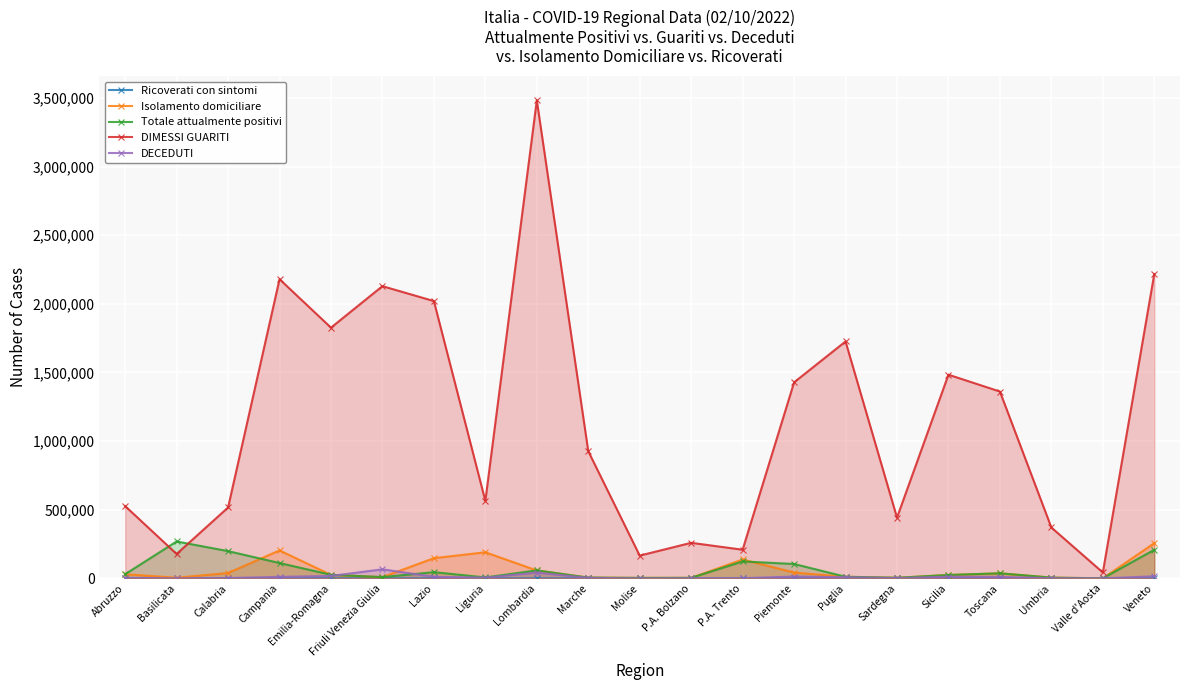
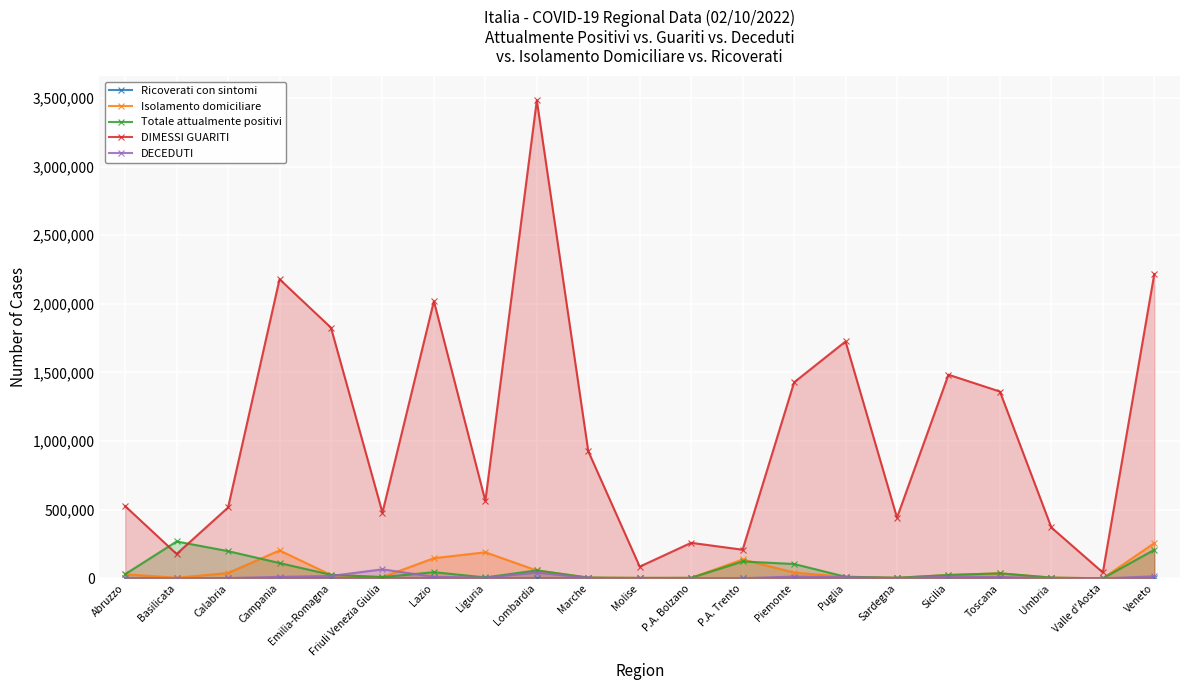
  {
    "Ricoverati con sintomi": {
      "Lombardia": "0"
    },
    "Isolamento domiciliare": {
      "Calabria": "40,000",
      "Campania": "200,000",
      "Lazio": "150,000",
      "Liguria": "190,000",
      "Piemonte": "40,000",
      "Veneto": "260,000"
    },
    "Totale attualmente positivi": {
      "Basilicata": "270,000",
      "Calabria": "200,000",
      "Campania": "110,000",
      "Lazio": "50,000",
      "Piemonte": "110,000",
      "Veneto": "210,000"
    },
    "DIMESSI GUARITI": {
      "Abruzzo": "530,000",
      "Basilicata": "180,000",
      "Calabria": "520,000",
      "Campania": "2,180,000",
      "Emilia-Romagna": "1,830,000",
-     "Friuli Venezia Giulia": "2,130,000",
+     "Friuli Venezia Giulia": "480,000",
      "Lazio": "2,020,000",
      "Liguria": "560,000",
      "Lombardia": "3,480,000",
      "Marche": "930,000",
-     "Molise": "170,000",
+     "Molise": "90,000",
      "P.A. Bolzano": "260,000",
      "P.A. Trento": "210,000",
      "Piemonte": "1,430,000",
      "Puglia": "1,730,000",
      "Sardegna": "440,000",
      "Sicilia": "1,480,000",
      "Toscana": "1,360,000",
      "Umbria": "370,000",
      "Valle d'Aosta": "40,000",
      "Veneto": "2,220,000"
    },
    "DECEDUTI": {
      "Friuli Venezia Giulia": "70,000"
    }
  }
